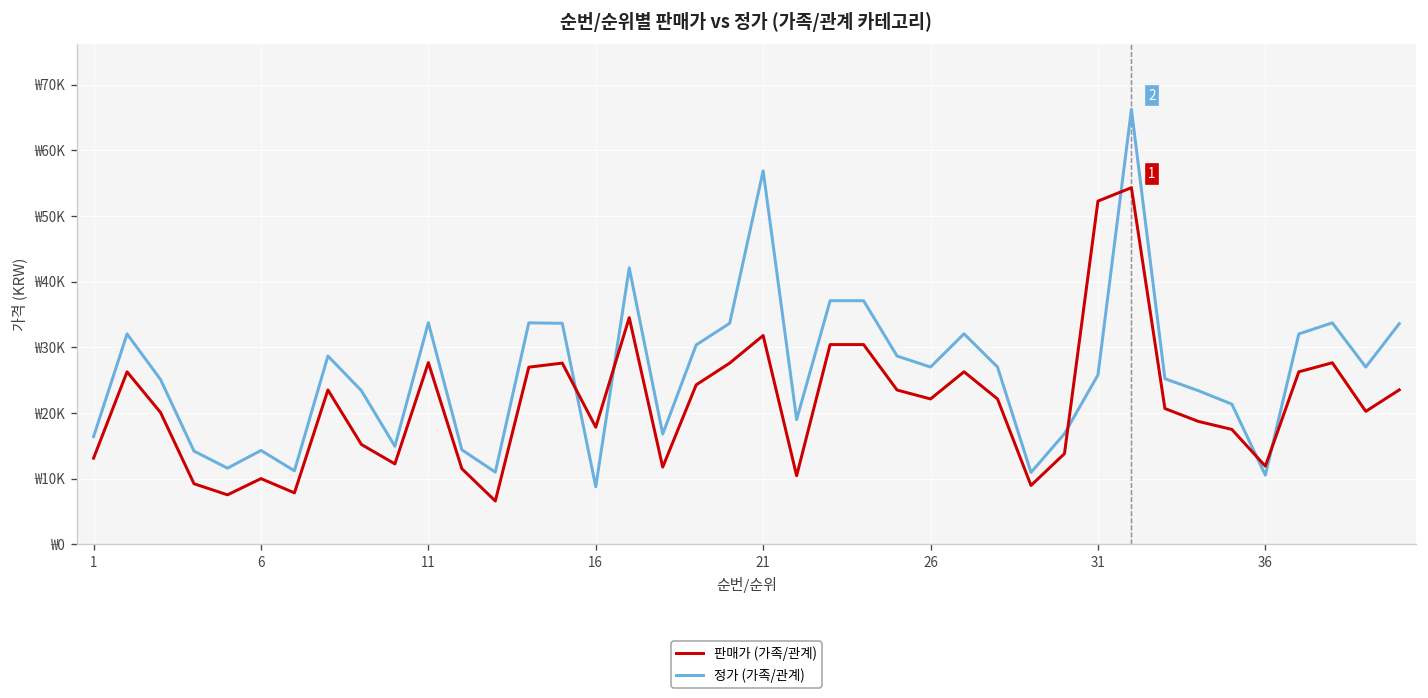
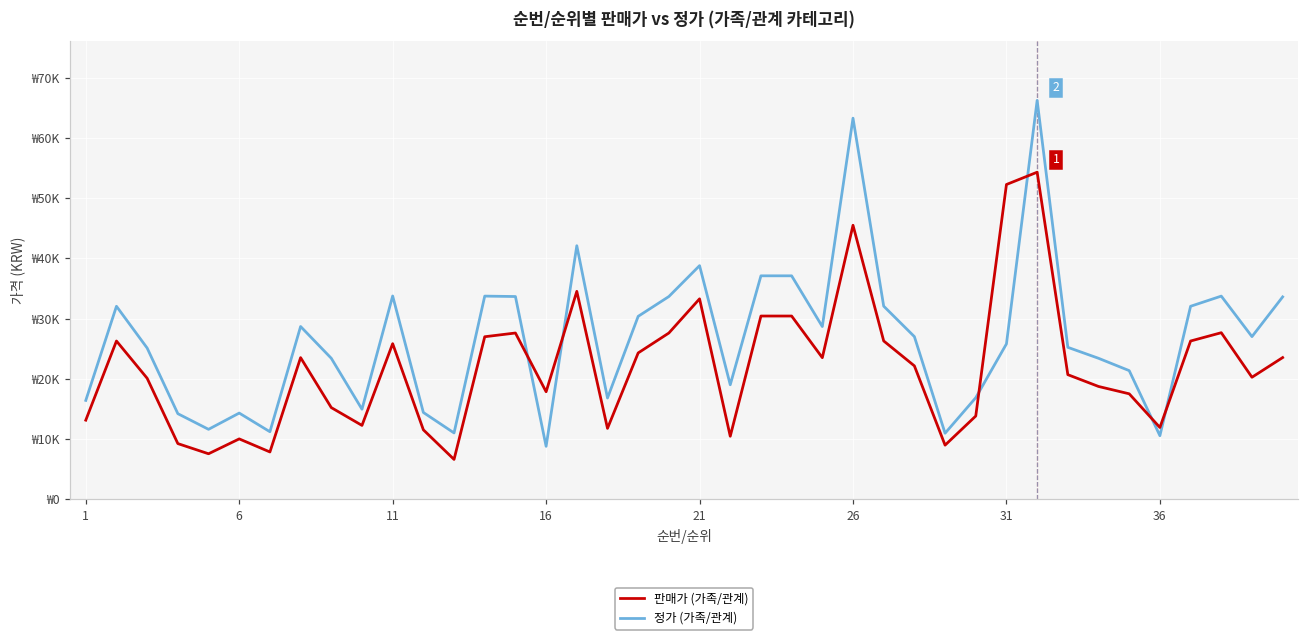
  {
    "판매가 (가족/관계)": {
      "1": "₩13000",
      "6": "₩10000",
-     "11": "₩28000",
+     "11": "₩26000",
      "16": "₩18000",
-     "21": "₩32000",
-     "26": "₩22000",
+     "21": "₩33000",
+     "26": "₩45000",
      "31": "₩52000",
      "36": "₩12000"
    },
    "정가 (가족/관계)": {
      "1": "₩16000",
      "6": "₩14000",
      "11": "₩34000",
      "16": "₩9000",
-     "21": "₩57000",
-     "26": "₩27000",
+     "21": "₩39000",
+     "26": "₩63000",
      "31": "₩26000",
      "36": "₩11000"
    }
  }
